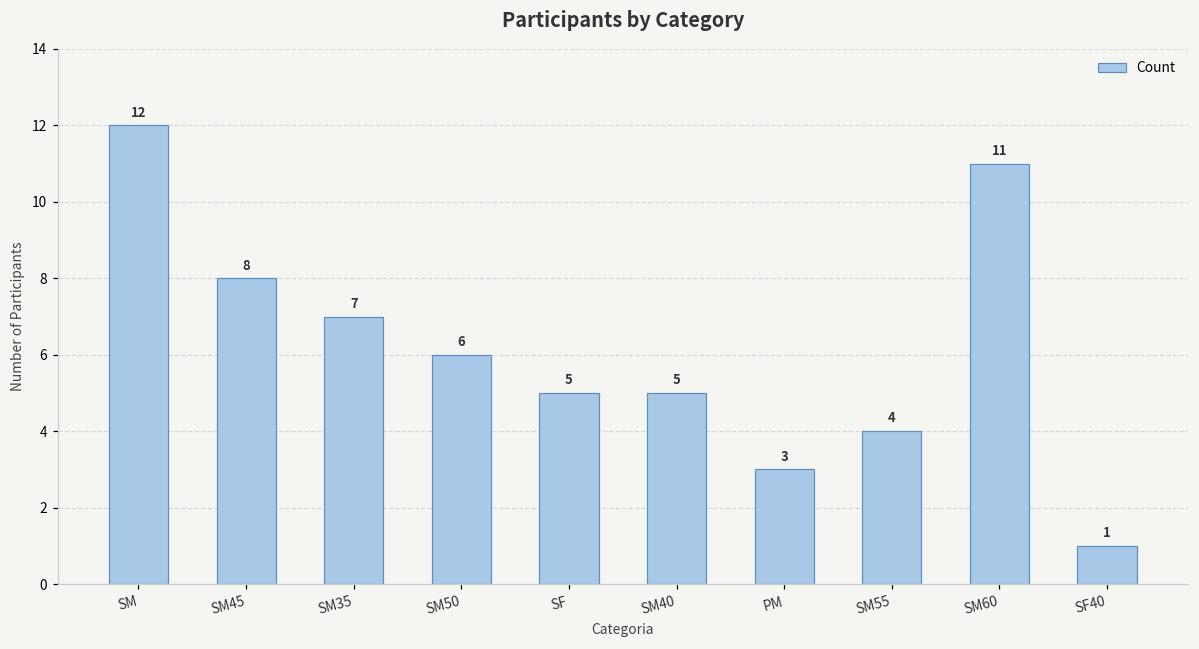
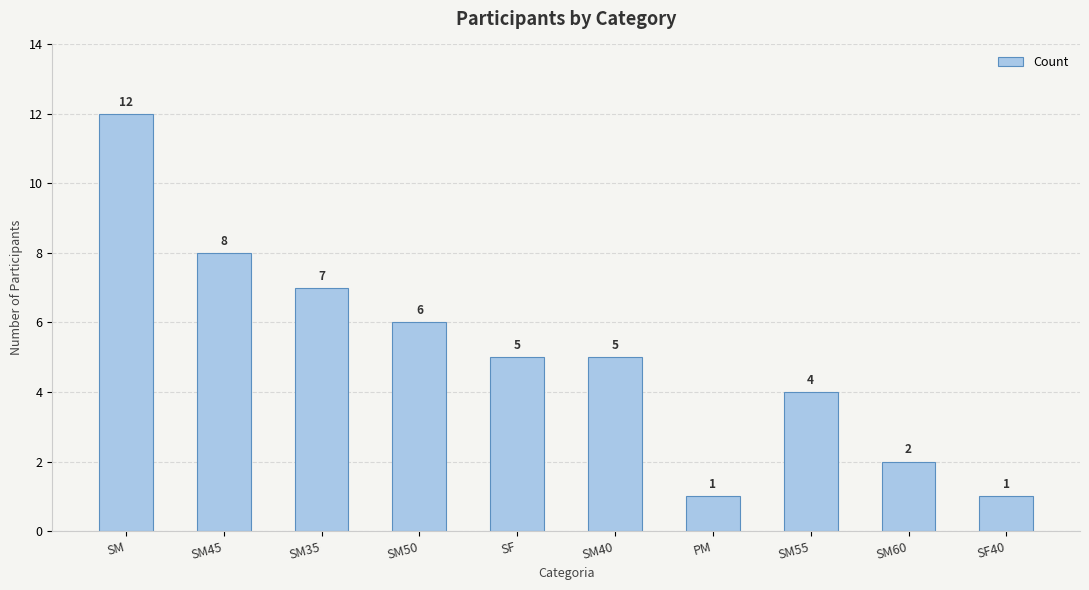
  {
    "SM": 12,
    "SM45": 8,
    "SM35": 7,
    "SM50": 6,
    "SF": 5,
    "SM40": 5,
-   "PM": 3,
+   "PM": 1,
    "SM55": 4,
-   "SM60": 11,
+   "SM60": 2,
    "SF40": 1
  }
